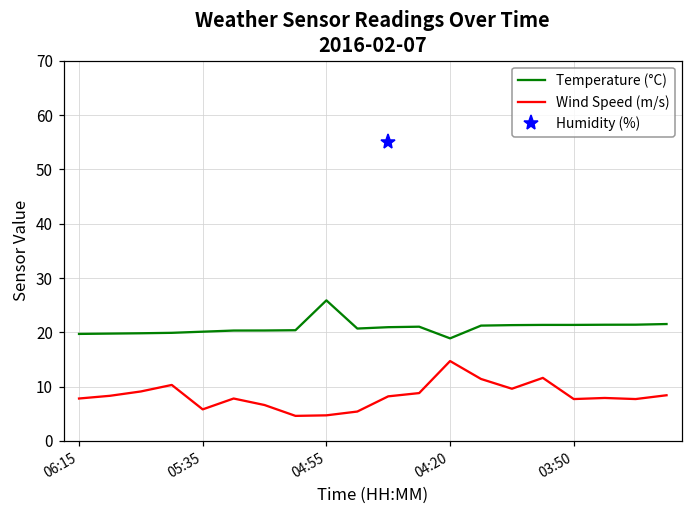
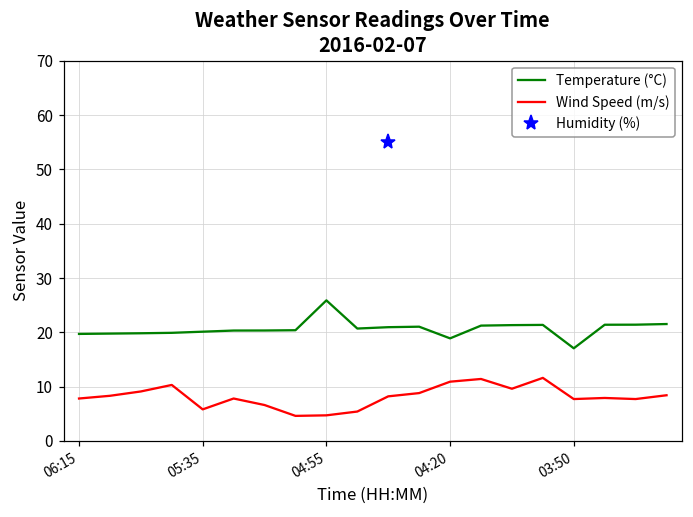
  {
    "Temperature (°C)": {
      "06:15": 20,
      "05:35": 20,
      "04:55": 26,
      "04:20": 19,
-     "03:50": 21
+     "03:50": 17
    },
    "Wind Speed (m/s)": {
      "06:15": 8,
      "05:35": 6,
      "04:55": 5,
-     "04:20": 15,
+     "04:20": 11,
      "03:50": 8
    }
  }
